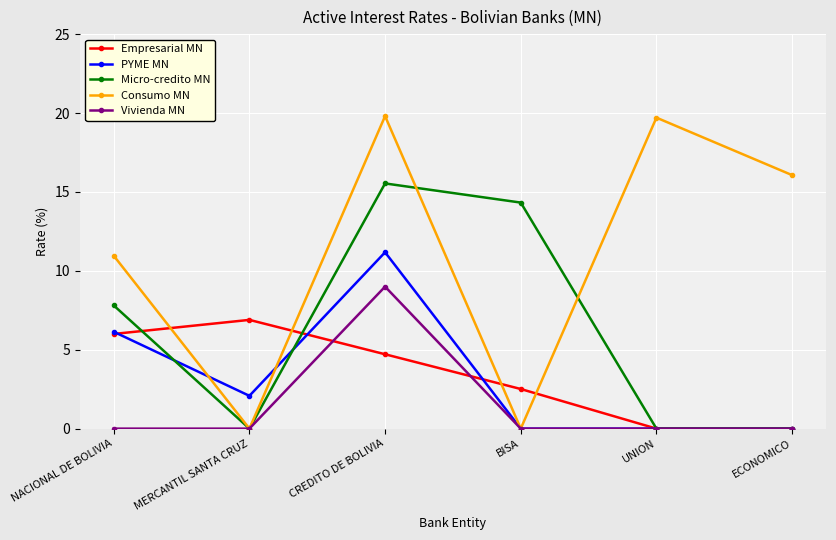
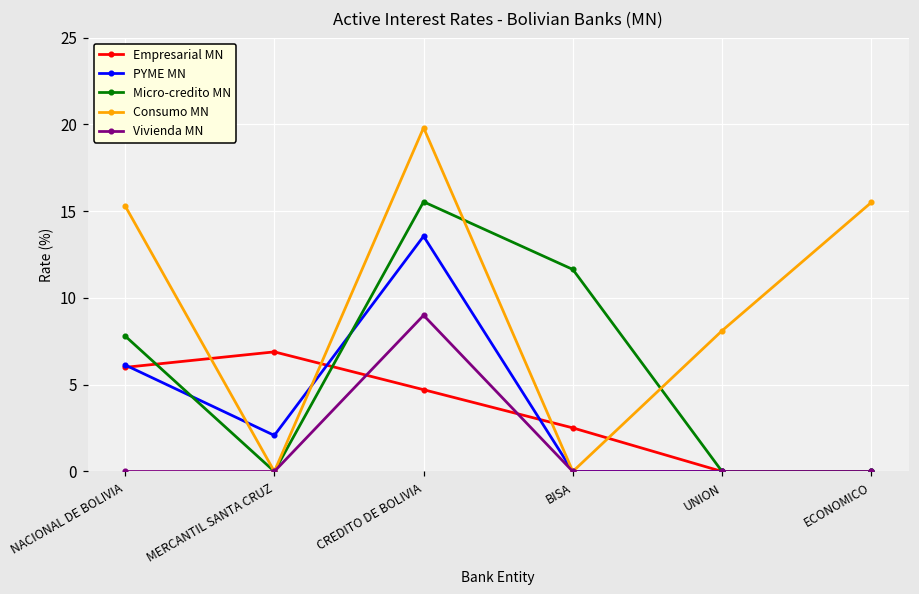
  {
    "Empresarial MN": {
      "MERCANTIL SANTA CRUZ": 6.9,
      "CREDITO DE BOLIVIA": 4.7,
      "BISA": 2.5
    },
    "PYME MN": {
      "MERCANTIL SANTA CRUZ": 2.1,
-     "CREDITO DE BOLIVIA": 11.2
+     "CREDITO DE BOLIVIA": 13.6
    },
    "Micro-credito MN": {
      "NACIONAL DE BOLIVIA": 7.8,
      "CREDITO DE BOLIVIA": 15.5,
-     "BISA": 14.3
+     "BISA": 11.6
    },
    "Consumo MN": {
-     "NACIONAL DE BOLIVIA": 11.0,
+     "NACIONAL DE BOLIVIA": 15.3,
      "CREDITO DE BOLIVIA": 19.8,
-     "UNION": 19.7,
-     "ECONOMICO": 16.1
+     "UNION": 8.1,
+     "ECONOMICO": 15.5
    },
    "Vivienda MN": {
      "NACIONAL DE BOLIVIA": 0.0,
      "CREDITO DE BOLIVIA": 9.0
    }
  }
